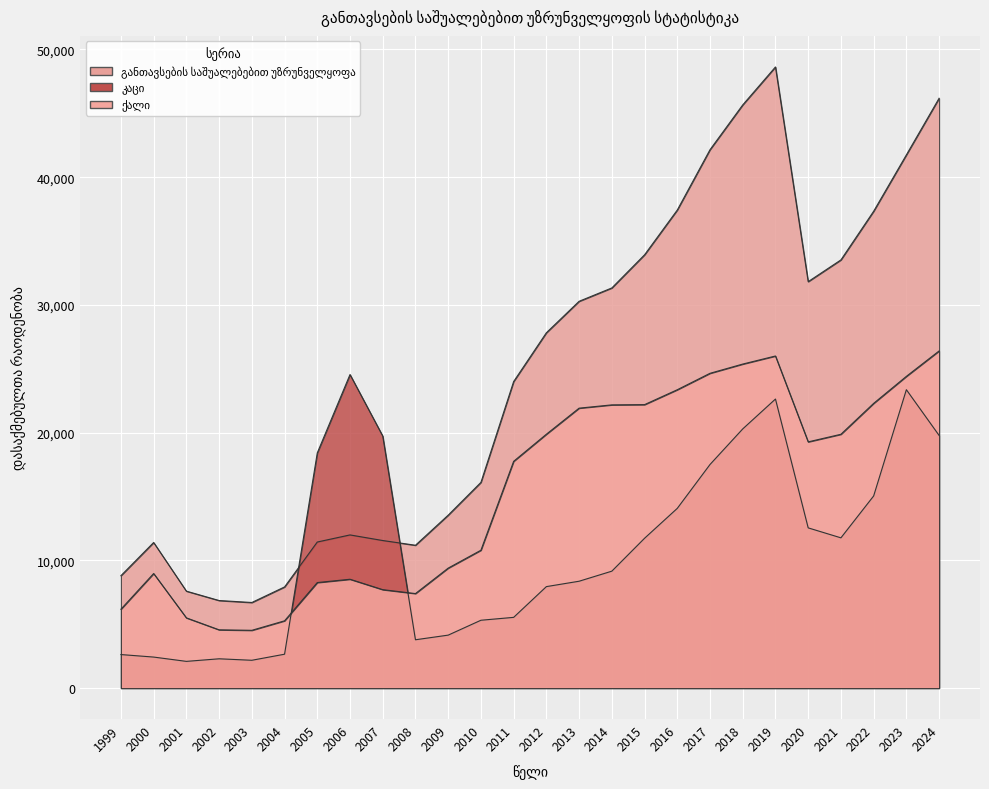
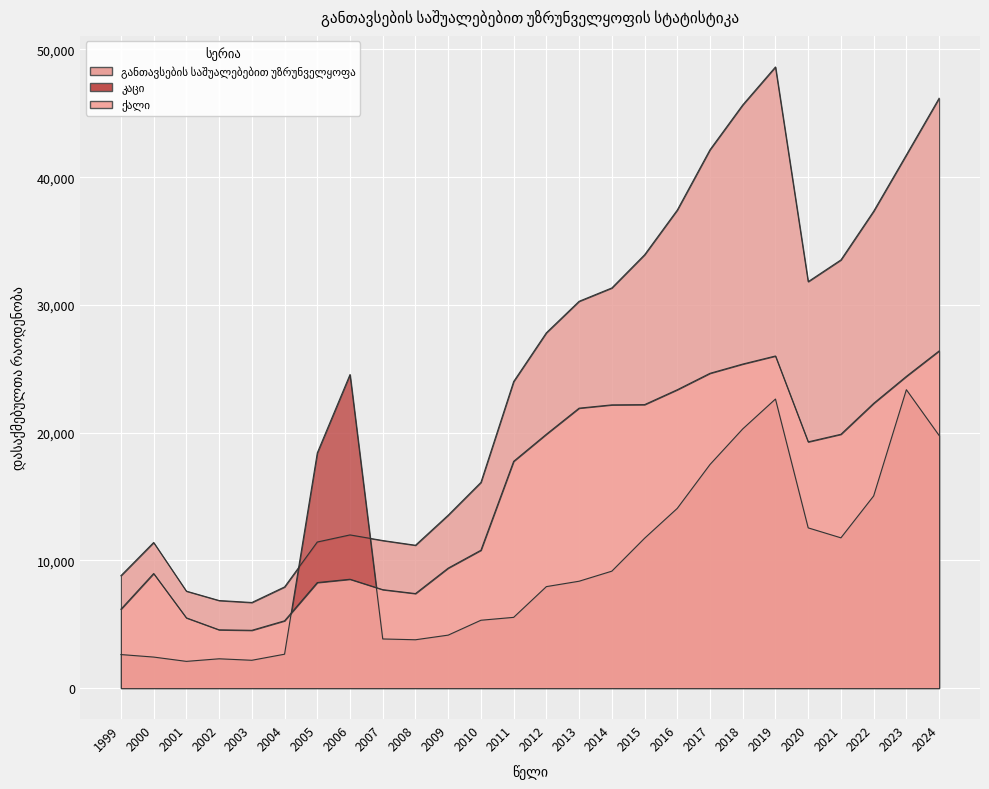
  {
    "კაცი": {
      "1999": "2,600",
      "2000": "2,400",
      "2001": "2,100",
      "2002": "2,300",
      "2003": "2,200",
      "2004": "2,700",
      "2005": "18,400",
      "2006": "24,600",
-     "2007": "19,700",
+     "2007": "3,800",
      "2008": "3,800",
      "2009": "4,100",
      "2010": "5,300",
      "2011": "5,500",
      "2012": "7,900",
      "2013": "8,400",
      "2014": "9,200",
      "2015": "11,700",
      "2016": "14,100",
      "2017": "17,500",
      "2018": "20,300",
      "2019": "22,600",
      "2020": "12,500",
      "2021": "11,800",
      "2022": "15,000",
      "2023": "23,400",
      "2024": "19,800"
    }
  }
